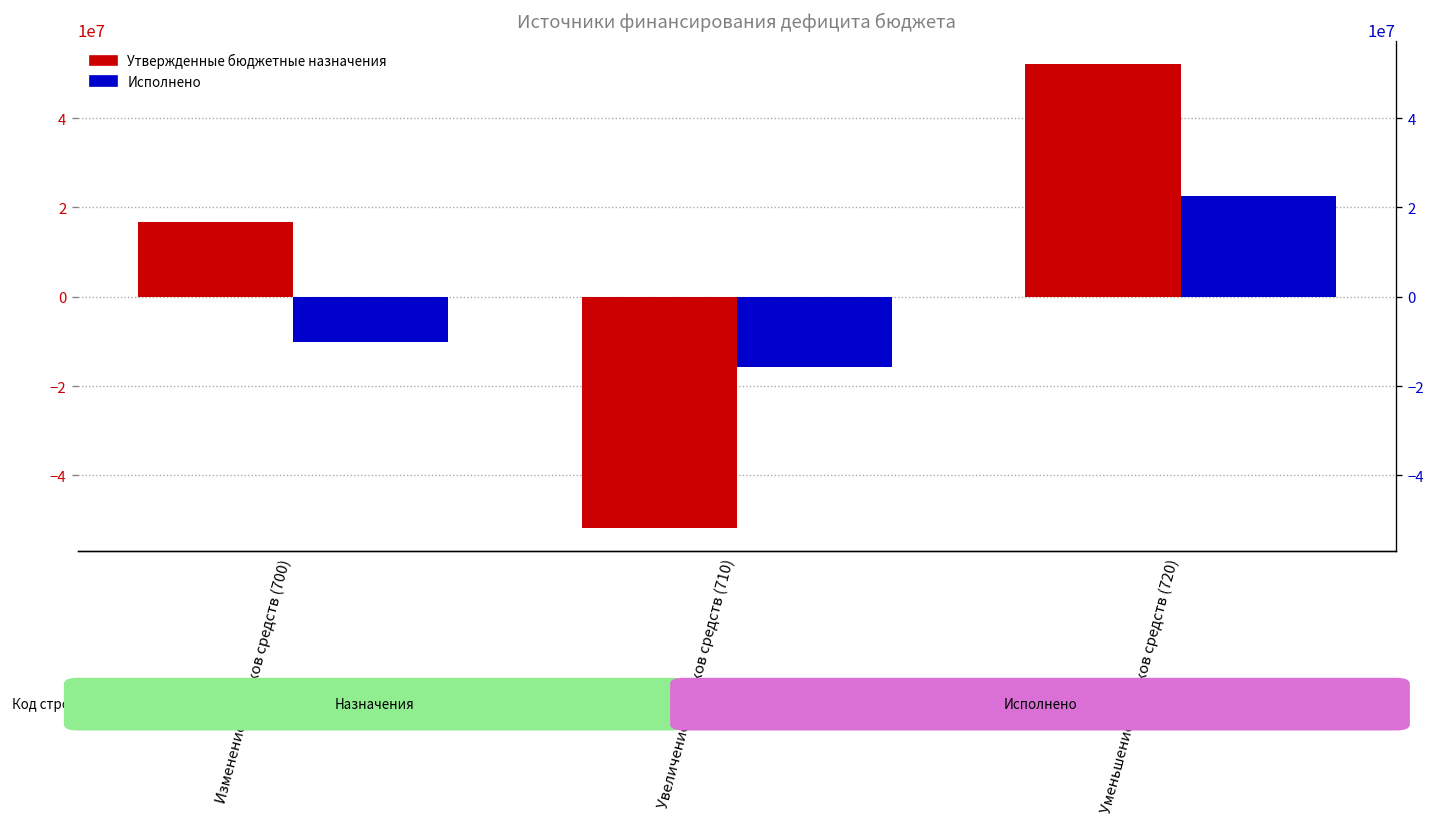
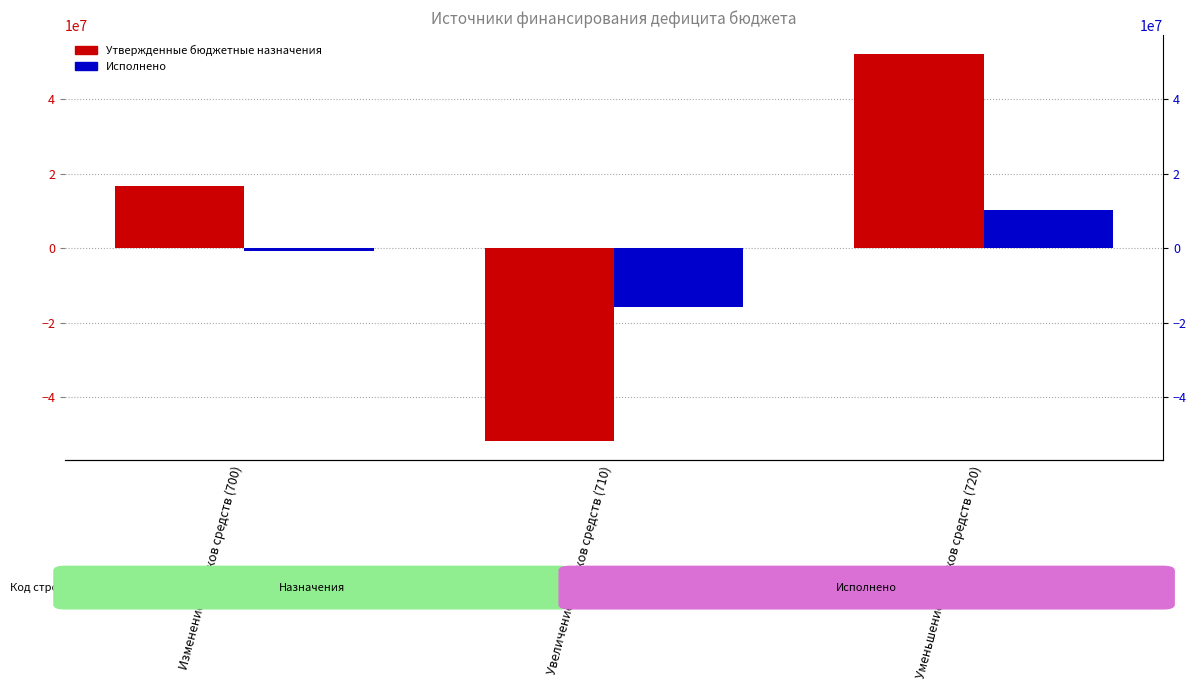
  {
    "Утвержденные бюджетные назначения": {
      "Изменение остатков средств (700)": 17000000,
      "Увеличение остатков средств (710)": -52000000,
      "Уменьшение остатков средств (720)": 52000000
    },
    "Исполнено": {
-     "Изменение остатков средств (700)": -10000000,
+     "Изменение остатков средств (700)": -1000000,
      "Увеличение остатков средств (710)": -16000000,
-     "Уменьшение остатков средств (720)": 23000000
+     "Уменьшение остатков средств (720)": 10000000
    }
  }
